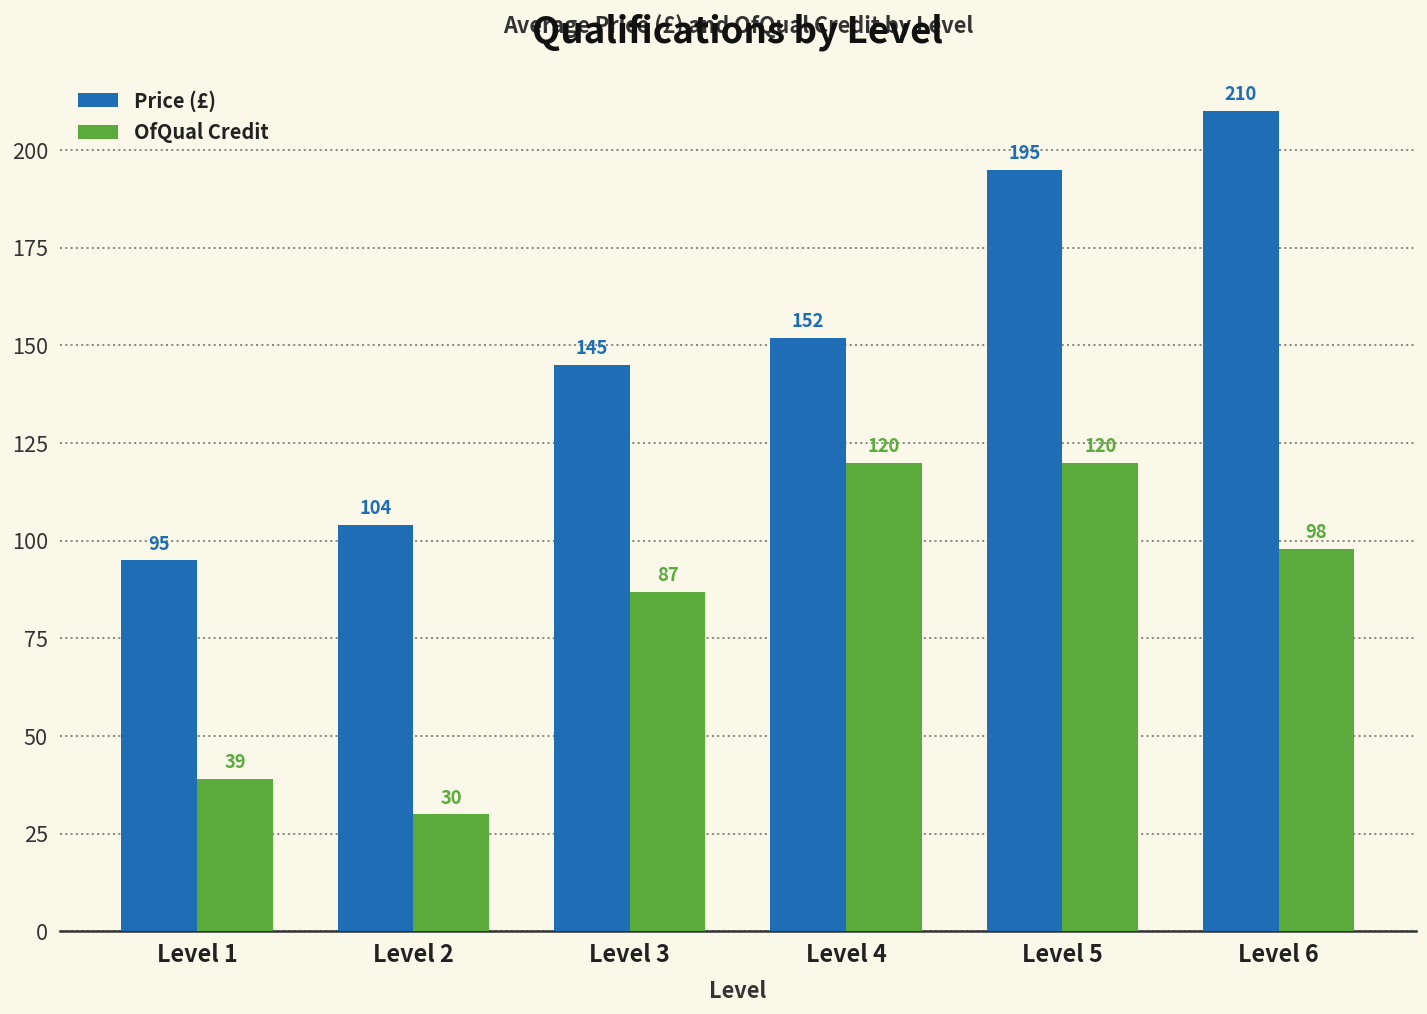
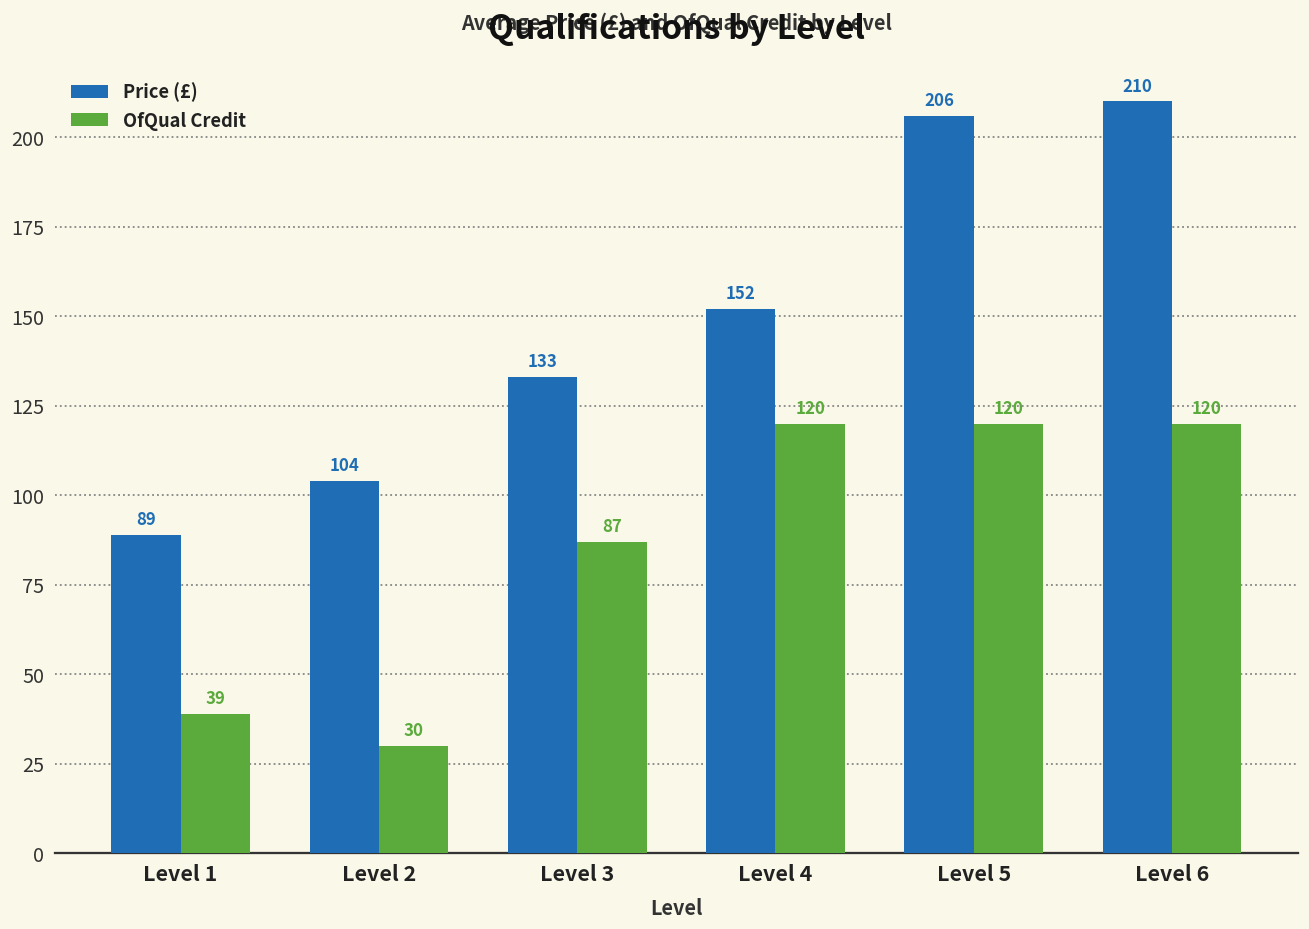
  {
    "Price (£)": {
-     "Level 1": 95,
+     "Level 1": 89,
      "Level 2": 104,
-     "Level 3": 145,
+     "Level 3": 133,
      "Level 4": 152,
-     "Level 5": 195,
+     "Level 5": 206,
      "Level 6": 210
    },
    "OfQual Credit": {
      "Level 1": 39,
      "Level 2": 30,
      "Level 3": 87,
      "Level 4": 120,
      "Level 5": 120,
-     "Level 6": 98
+     "Level 6": 120
    }
  }
